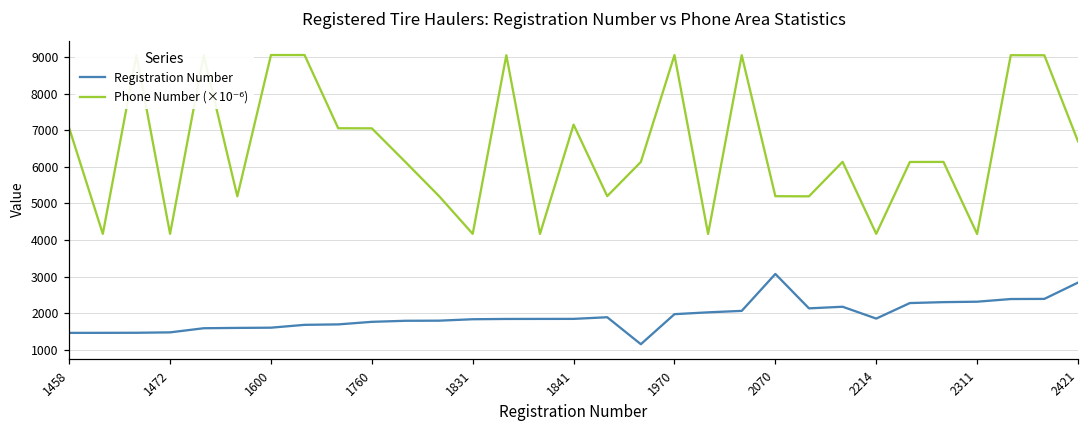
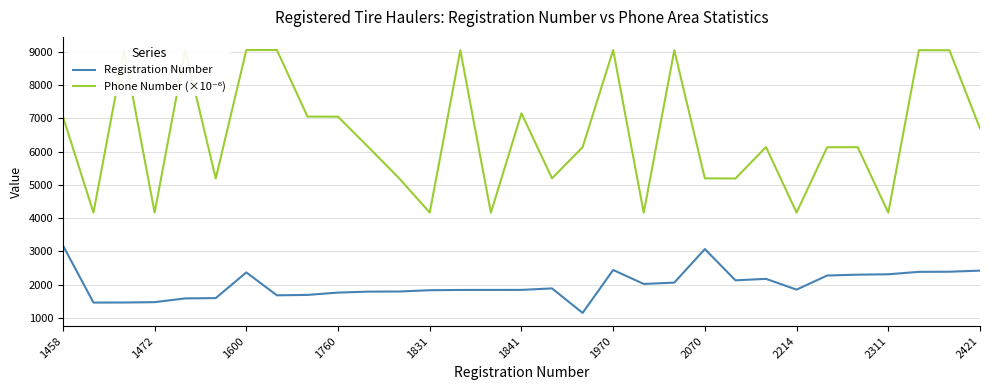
  {
    "Registration Number": {
-     "1458": 1500,
+     "1458": 3200,
      "1472": 1500,
-     "1600": 1600,
+     "1600": 2400,
      "1760": 1800,
      "1831": 1800,
      "1841": 1800,
-     "1970": 2000,
+     "1970": 2400,
      "2070": 3100,
      "2214": 1800,
      "2311": 2300,
-     "2421": 2800
+     "2421": 2400
    },
    "Phone Number (×10⁻⁶)": {
      "1458": 7100,
      "1472": 4200,
      "1600": 9100,
      "1760": 7100,
      "1831": 4200,
      "1841": 7200,
      "1970": 9100,
      "2070": 5200,
      "2214": 4200,
      "2311": 4200,
      "2421": 6700
    }
  }
